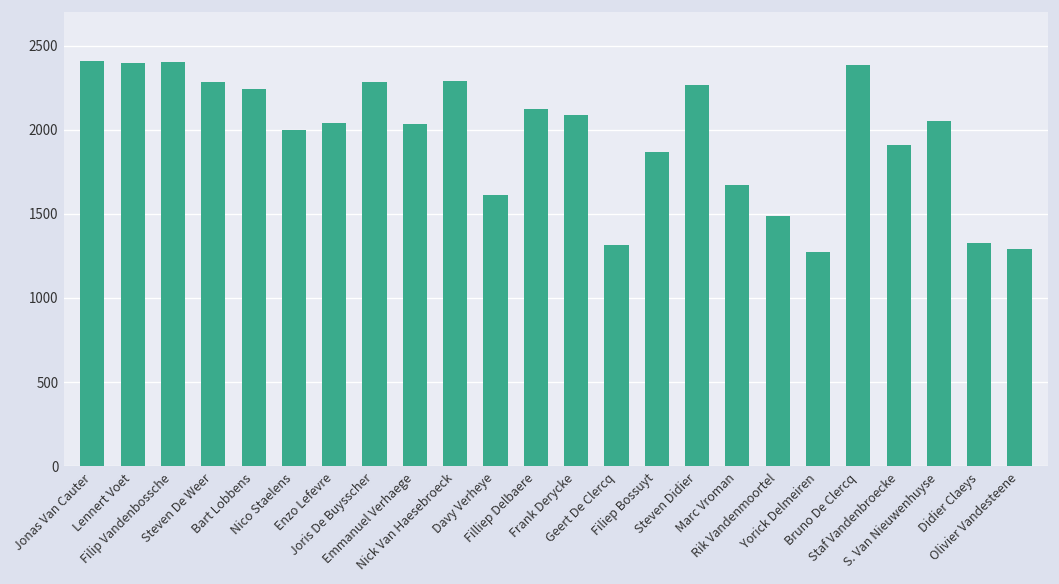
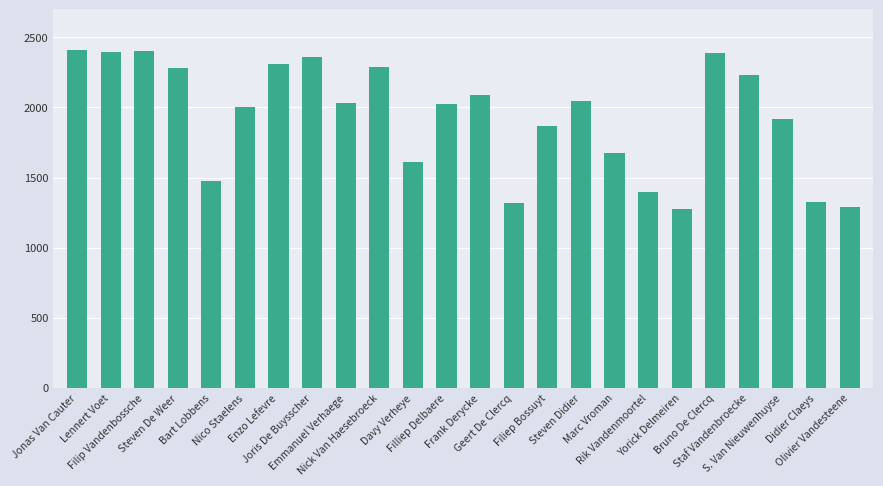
  {
    "Jonas Van Cauter": 2410,
    "Lennert Voet": 2400,
    "Filip Vandenbossche": 2400,
    "Steven De Weer": 2280,
-   "Bart Lobbens": 2240,
+   "Bart Lobbens": 1480,
    "Nico Staelens": 2000,
-   "Enzo Lefevre": 2040,
-   "Joris De Buysscher": 2290,
+   "Enzo Lefevre": 2310,
+   "Joris De Buysscher": 2360,
    "Emmanuel Verhaege": 2030,
    "Nick Van Haesebroeck": 2290,
    "Davy Verheye": 1610,
-   "Filliep Delbaere": 2120,
+   "Filliep Delbaere": 2020,
    "Frank Derycke": 2090,
    "Geert De Clercq": 1320,
    "Filiep Bossuyt": 1870,
-   "Steven Didier": 2270,
+   "Steven Didier": 2040,
    "Marc Vroman": 1670,
-   "Rik Vandenmoortel": 1490,
+   "Rik Vandenmoortel": 1400,
    "Yorick Delmeiren": 1280,
    "Bruno De Clercq": 2390,
-   "Staf Vandenbroecke": 1910,
-   "S. Van Nieuwenhuyse": 2050,
+   "Staf Vandenbroecke": 2230,
+   "S. Van Nieuwenhuyse": 1920,
    "Didier Claeys": 1330,
    "Olivier Vandesteene": 1290
  }
